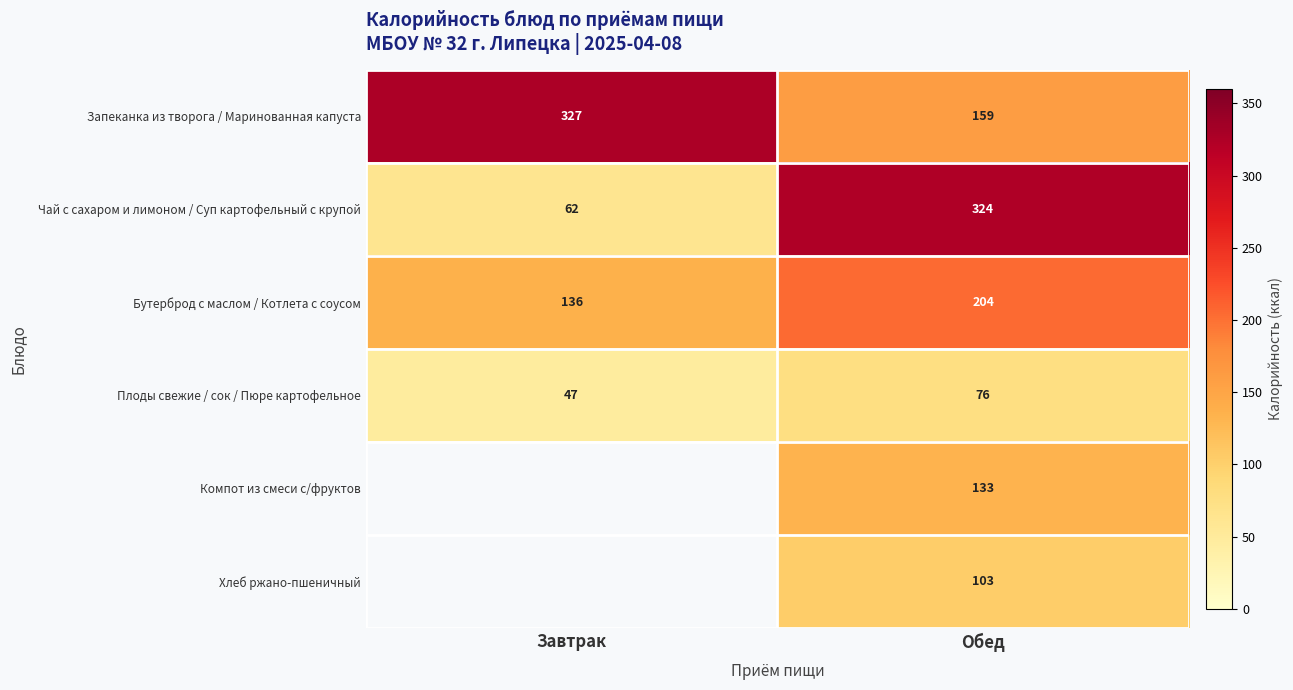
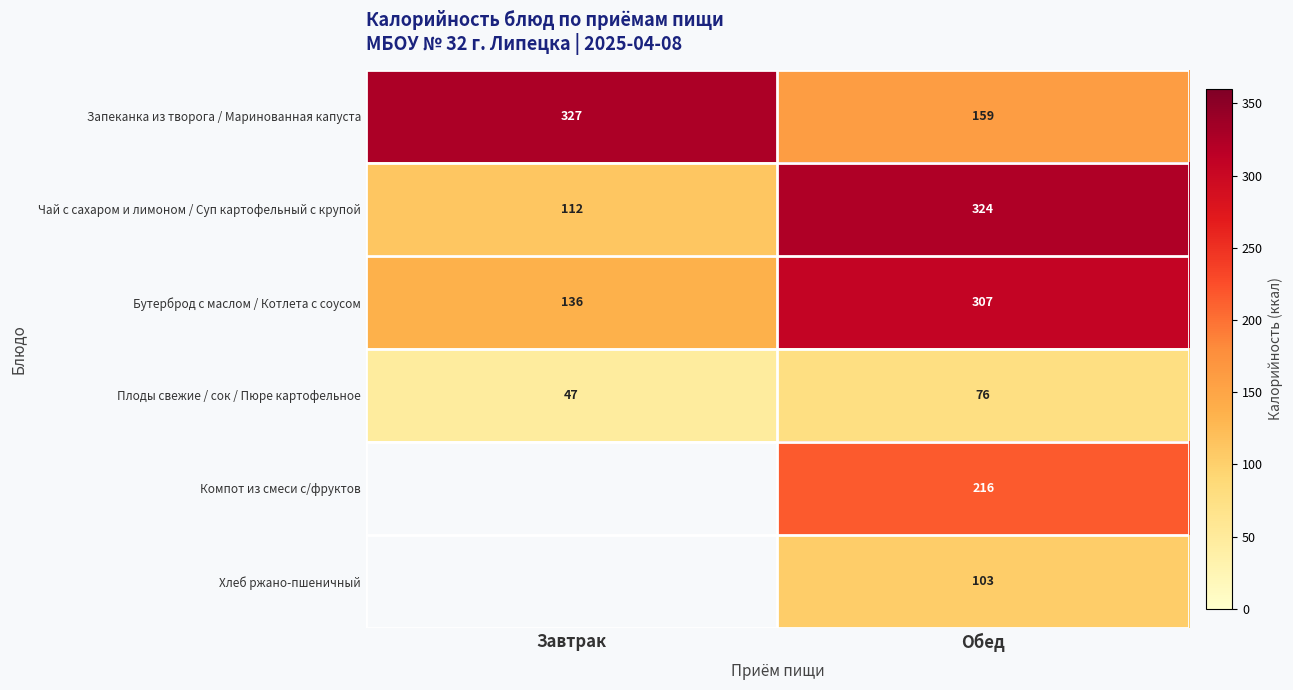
  {
    "Запеканка из творога / Маринованная капуста": {
      "Завтрак": 327,
      "Обед": 159
    },
    "Чай с сахаром и лимоном / Суп картофельный с крупой": {
-     "Завтрак": 62,
+     "Завтрак": 112,
      "Обед": 324
    },
    "Бутерброд с маслом / Котлета с соусом": {
      "Завтрак": 136,
-     "Обед": 204
+     "Обед": 307
    },
    "Плоды свежие / сок / Пюре картофельное": {
      "Завтрак": 47,
      "Обед": 76
    },
    "Компот из смеси с/фруктов": {
-     "Обед": 133
+     "Обед": 216
    },
    "Хлеб ржано-пшеничный": {
      "Обед": 103
    }
  }
